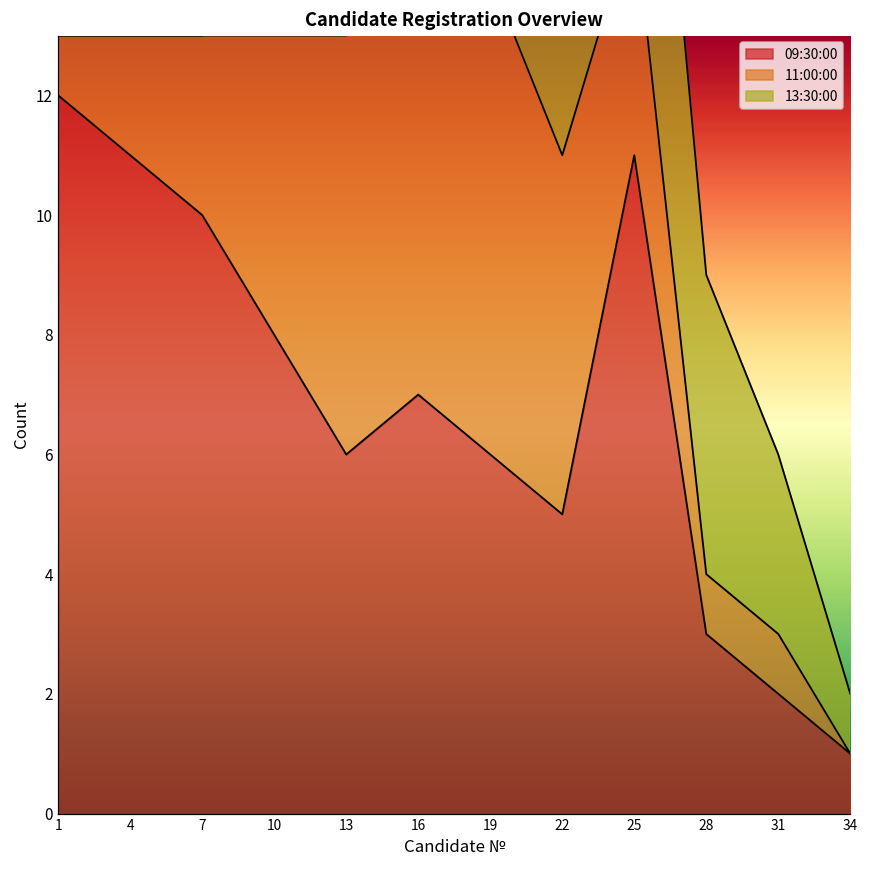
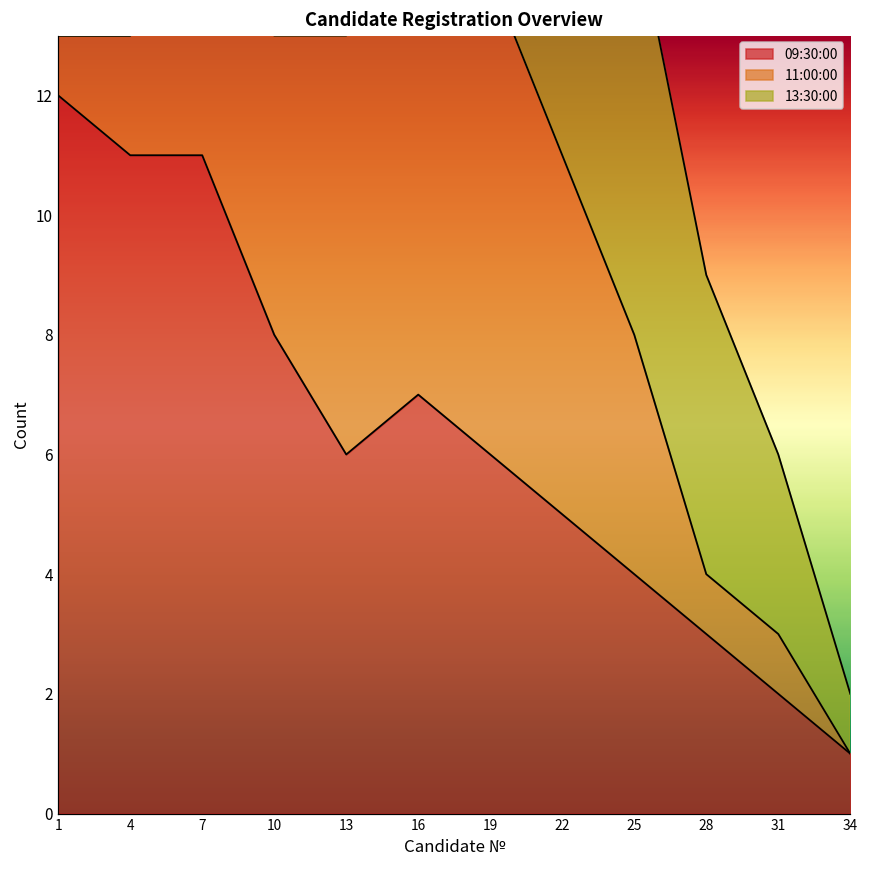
  {
    "09:30:00": {
      "1": 12,
      "4": 11,
-     "7": 10,
+     "7": 11,
      "10": 8,
      "13": 6,
      "16": 7,
      "19": 6,
      "22": 5,
-     "25": 11,
+     "25": 4,
      "28": 3,
      "31": 2
    },
    "11:00:00": {
      "10": 5,
      "13": 7,
      "22": 6,
      "28": 1,
      "31": 1
    },
    "13:30:00": {
      "28": 5,
      "31": 3,
      "34": 1
    }
  }
